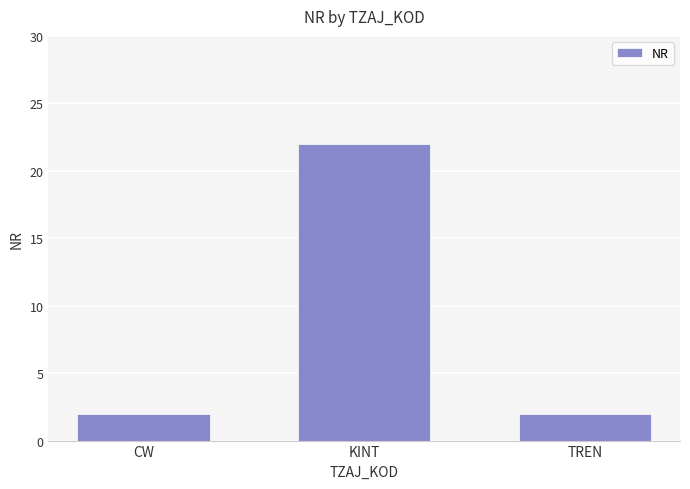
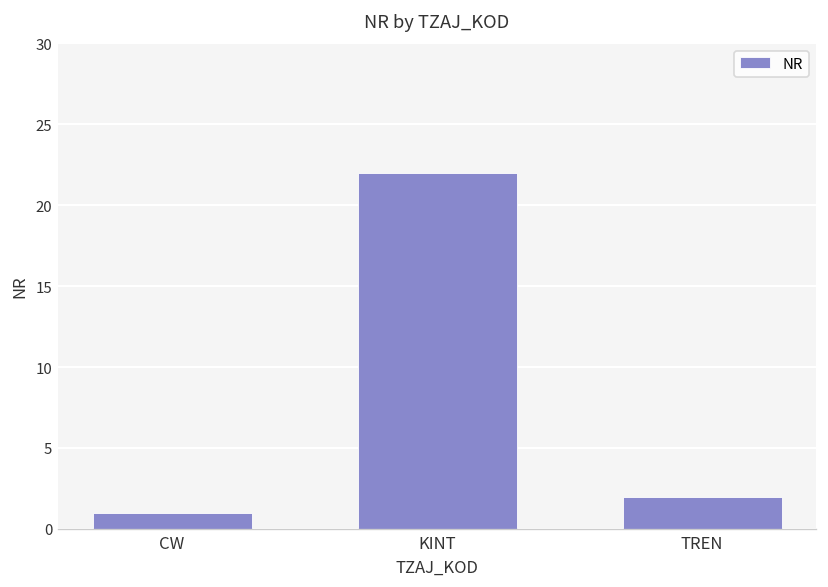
  {
-   "CW": 2,
+   "CW": 1,
    "KINT": 22,
    "TREN": 2
  }
